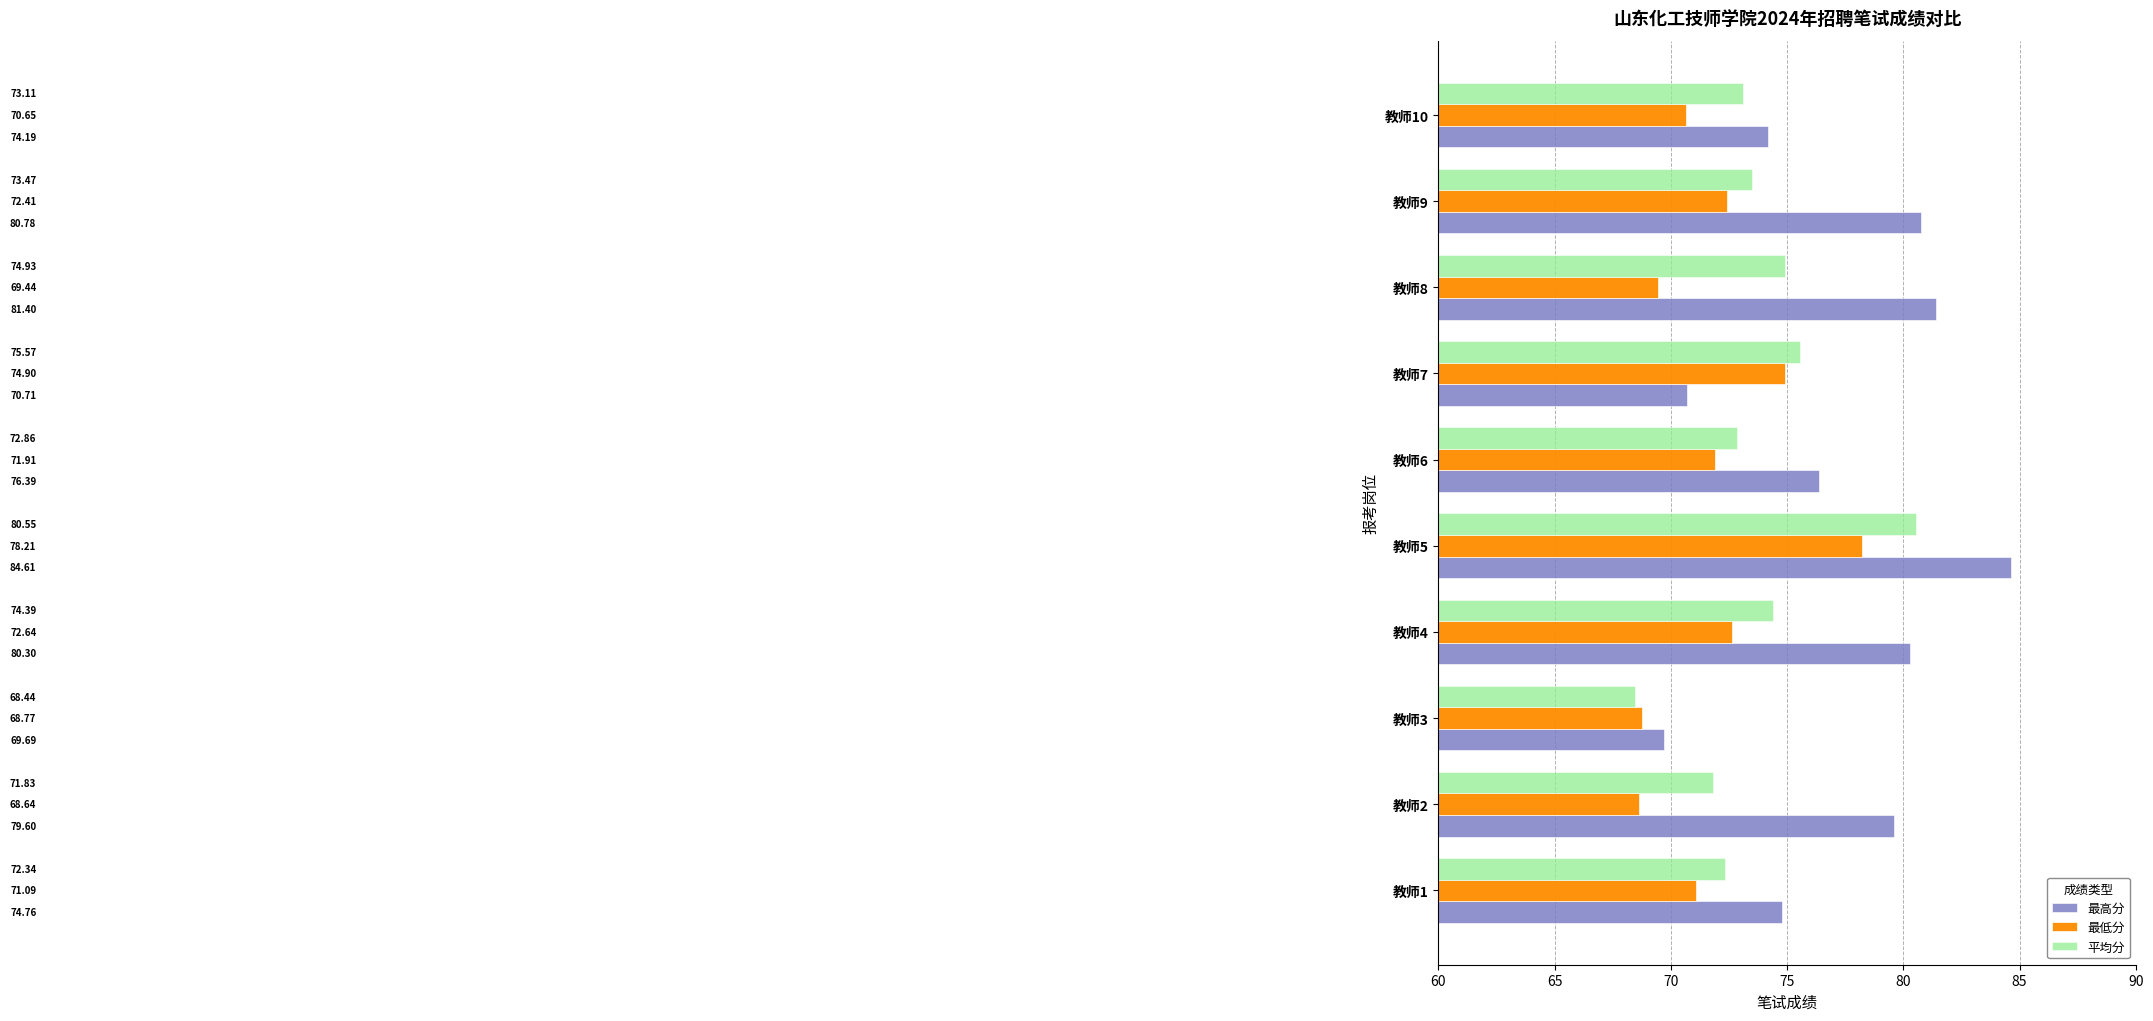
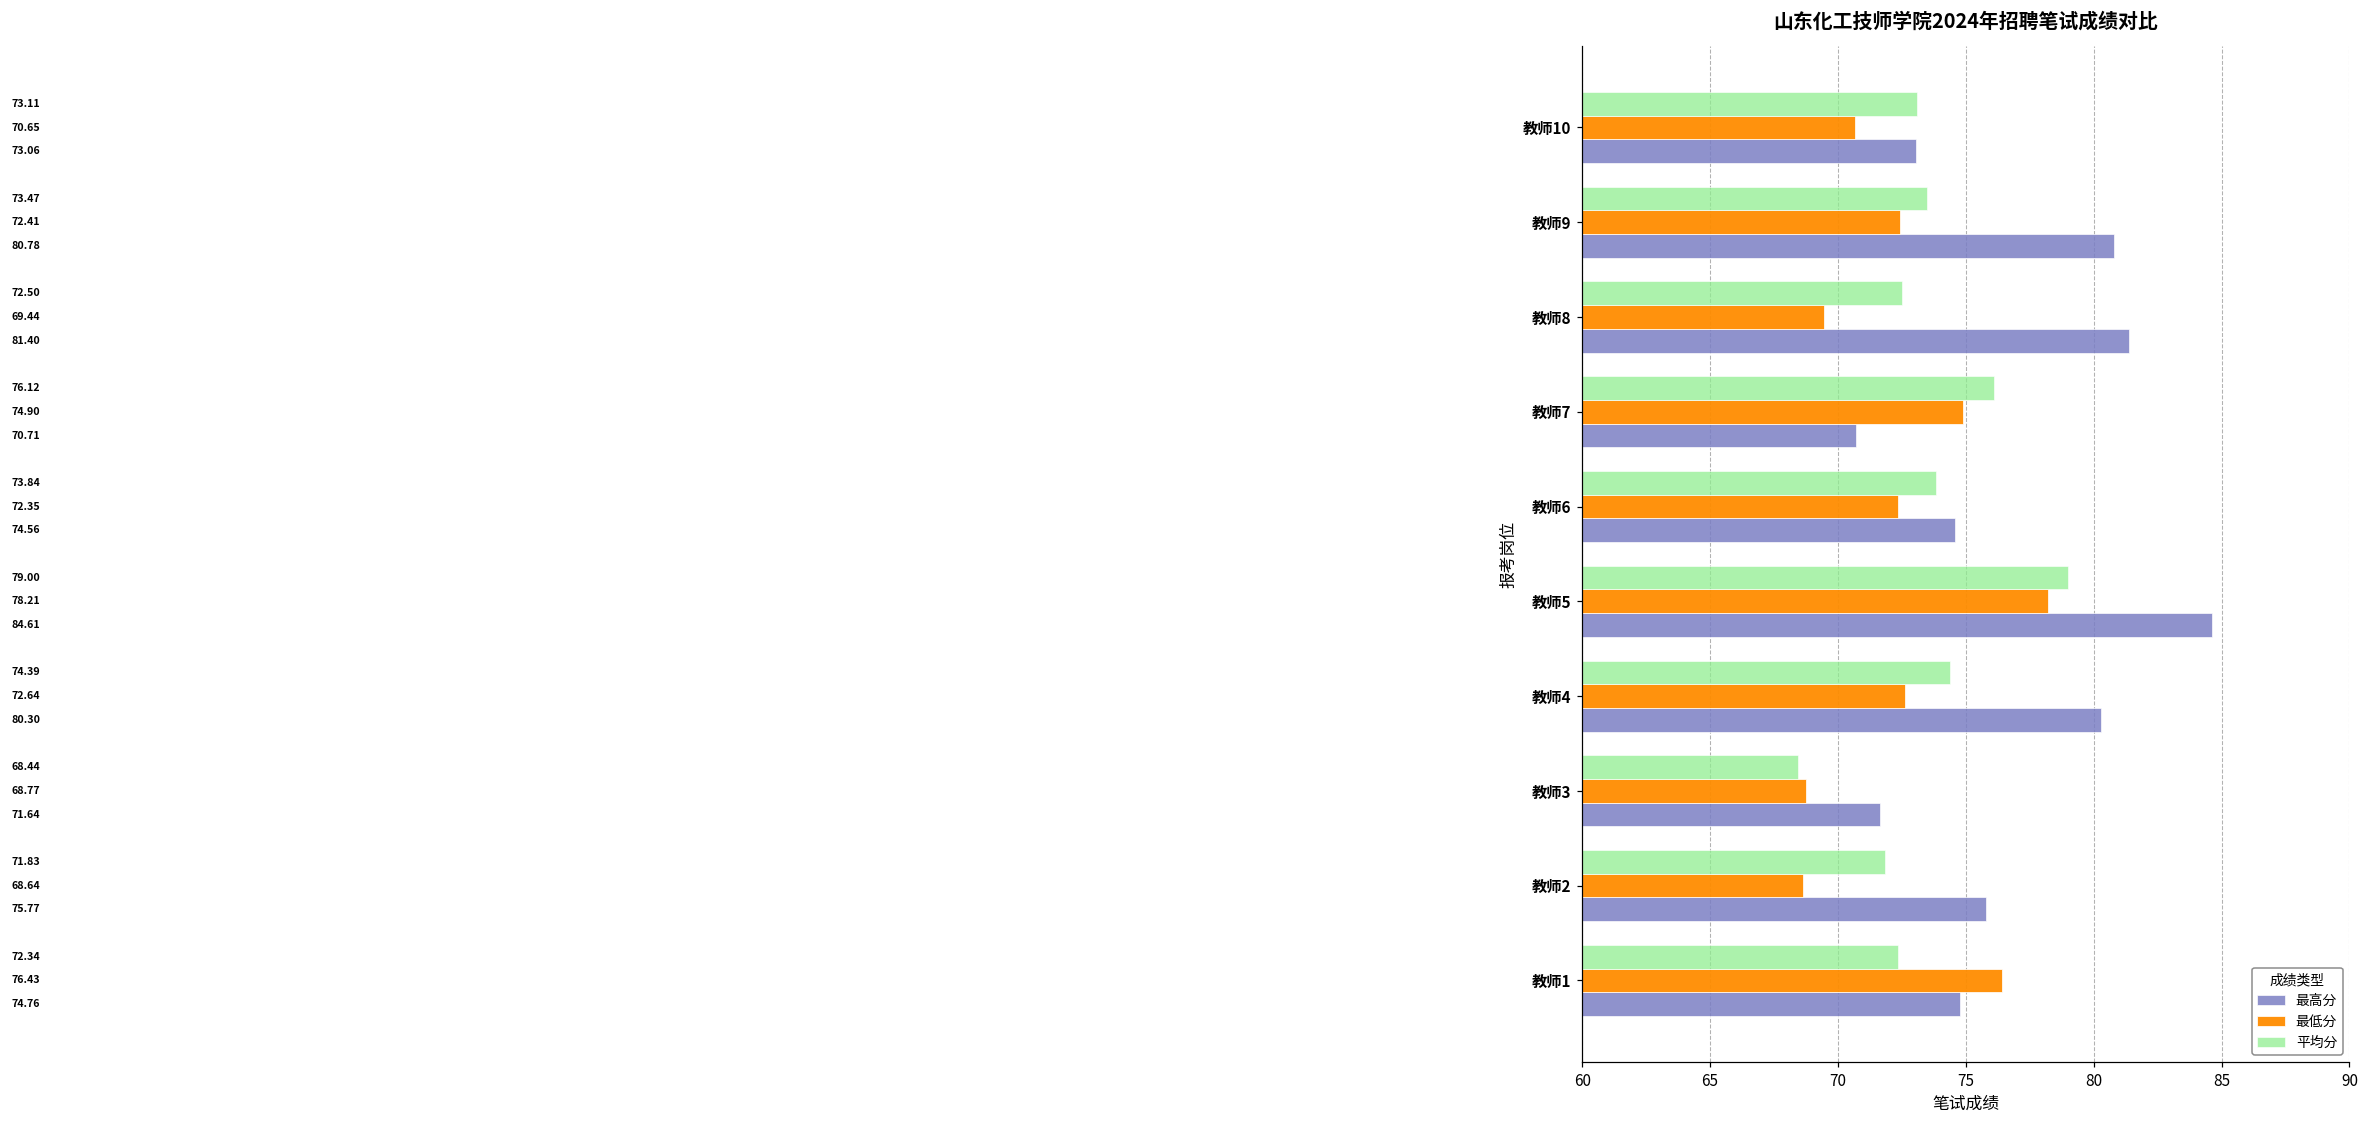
  {
    "最高分": {
-     "教师10": 74.19,
-     "教师6": 76.39,
-     "教师3": 69.69,
-     "教师2": 79.60
+     "教师10": 73.06,
+     "教师6": 74.56,
+     "教师3": 71.64,
+     "教师2": 75.77
    },
    "最低分": {
-     "教师6": 71.91,
-     "教师1": 71.09
+     "教师6": 72.35,
+     "教师1": 76.43
    },
    "平均分": {
-     "教师8": 74.93,
-     "教师7": 75.57,
-     "教师6": 72.86,
-     "教师5": 80.55
+     "教师8": 72.50,
+     "教师7": 76.12,
+     "教师6": 73.84,
+     "教师5": 79.00
    }
  }
